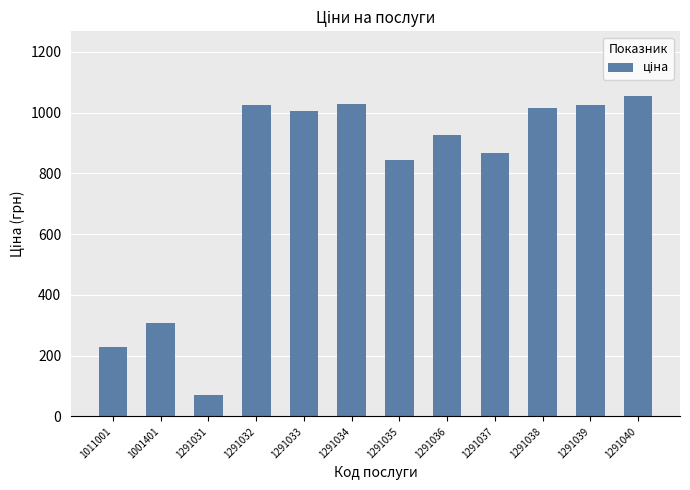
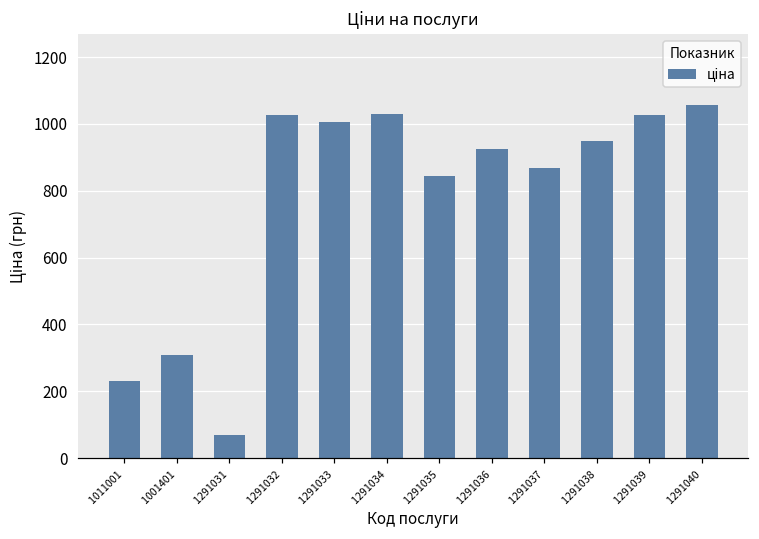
  {
    "1011001": 230,
    "1001401": 310,
    "1291031": 70,
    "1291032": 1030,
    "1291033": 1010,
    "1291034": 1030,
    "1291035": 850,
    "1291036": 930,
    "1291037": 870,
-   "1291038": 1010,
+   "1291038": 950,
    "1291039": 1030,
    "1291040": 1060
  }
